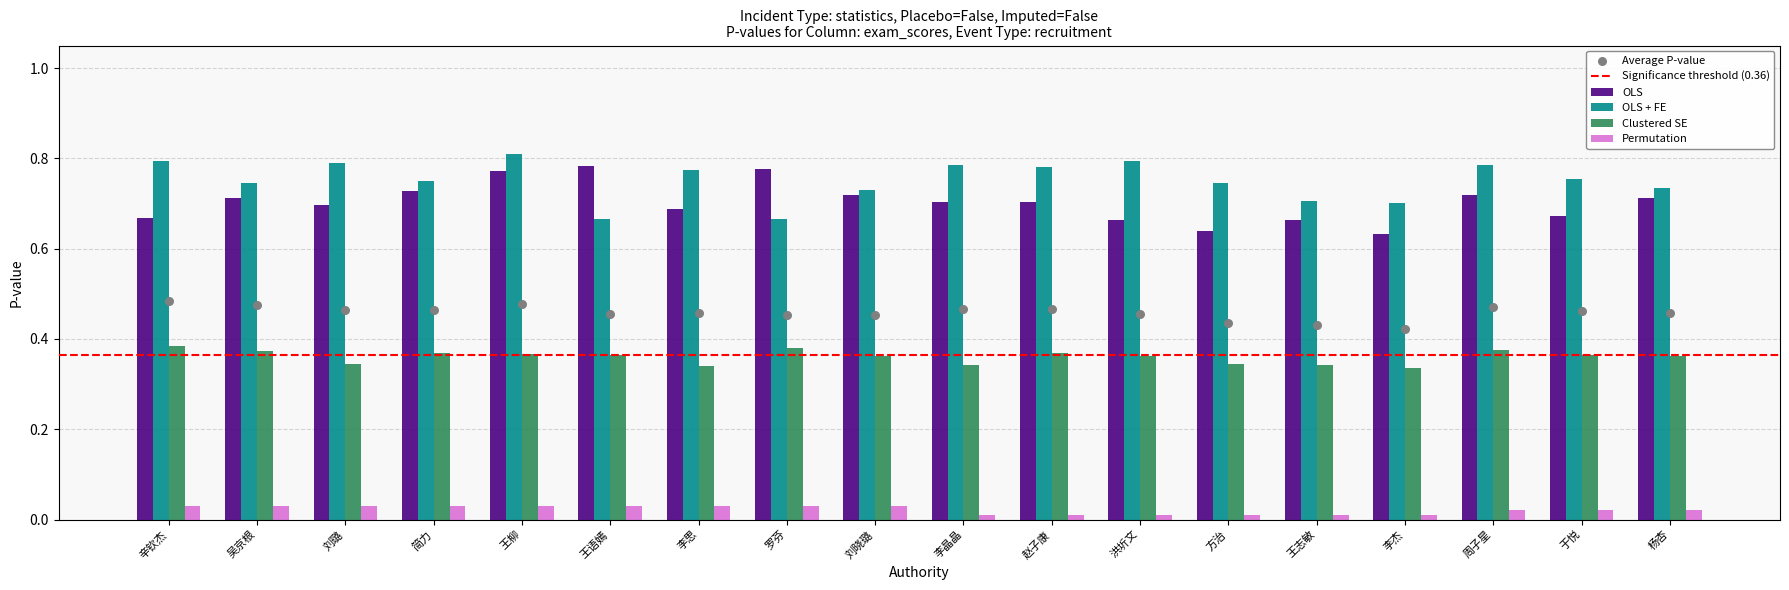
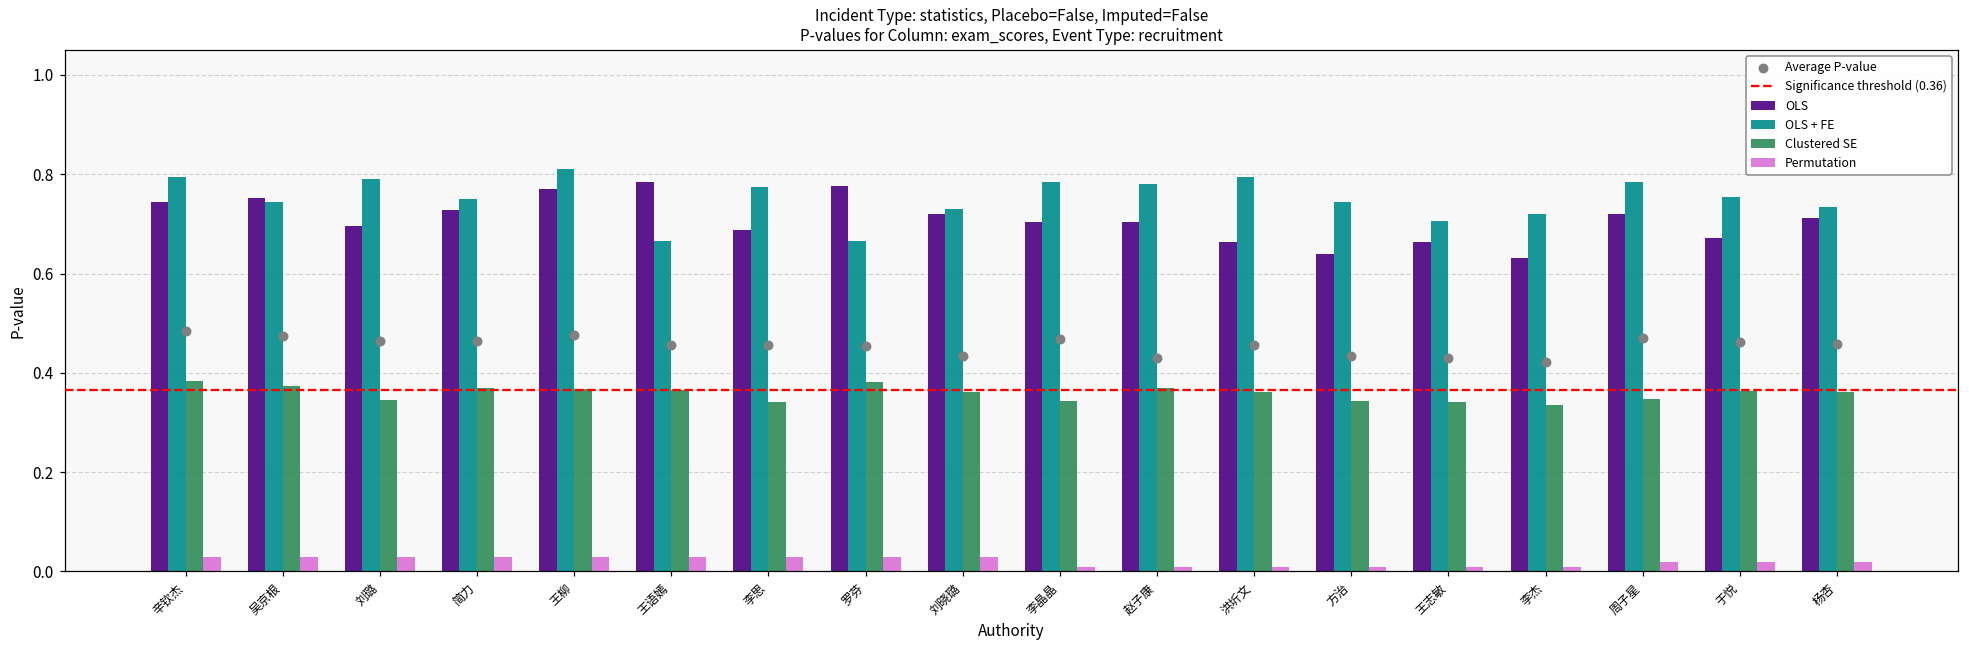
  {
    "OLS": {
-     "辛钦杰": 0.67,
-     "吴京根": 0.71,
+     "辛钦杰": 0.74,
+     "吴京根": 0.75,
      "刘璐": 0.70,
      "简力": 0.73,
      "王柳": 0.77,
      "王语嫣": 0.78,
      "李思": 0.69,
      "罗芬": 0.78,
      "刘晓璐": 0.72,
      "李晶晶": 0.70,
      "赵子康": 0.70,
      "洪圻文": 0.66,
      "方治": 0.64,
      "王志敏": 0.66,
      "李杰": 0.63,
      "周子星": 0.72,
      "于悦": 0.67,
      "杨杏": 0.71
    },
    "Average P-value": {
-     "刘晓璐": 0.45,
-     "赵子康": 0.47
+     "刘晓璐": 0.43,
+     "赵子康": 0.43
    },
    "OLS + FE": {
      "辛钦杰": 0.80,
      "吴京根": 0.75,
      "刘璐": 0.79,
      "简力": 0.75,
      "王柳": 0.81,
      "王语嫣": 0.67,
      "李思": 0.78,
      "罗芬": 0.67,
      "刘晓璐": 0.73,
      "李晶晶": 0.79,
      "赵子康": 0.78,
      "洪圻文": 0.80,
      "方治": 0.75,
      "王志敏": 0.71,
-     "李杰": 0.70,
+     "李杰": 0.72,
      "周子星": 0.79,
      "于悦": 0.75,
      "杨杏": 0.74
    },
    "Clustered SE": {
      "辛钦杰": 0.38,
      "吴京根": 0.37,
      "刘璐": 0.35,
      "简力": 0.37,
      "王柳": 0.37,
      "王语嫣": 0.37,
      "李思": 0.34,
      "罗芬": 0.38,
      "刘晓璐": 0.36,
      "李晶晶": 0.34,
      "赵子康": 0.37,
      "洪圻文": 0.36,
      "方治": 0.34,
      "王志敏": 0.34,
      "李杰": 0.34,
-     "周子星": 0.37,
+     "周子星": 0.35,
      "于悦": 0.36,
      "杨杏": 0.36
    },
    "Permutation": {
      "辛钦杰": 0.03,
      "吴京根": 0.03,
      "刘璐": 0.03,
      "简力": 0.03,
      "王柳": 0.03,
      "王语嫣": 0.03,
      "李思": 0.03,
      "罗芬": 0.03,
      "刘晓璐": 0.03,
      "李晶晶": 0.01,
      "赵子康": 0.01,
      "洪圻文": 0.01,
      "方治": 0.01,
      "王志敏": 0.01,
      "李杰": 0.01,
      "周子星": 0.02,
      "于悦": 0.02,
      "杨杏": 0.02
    }
  }
